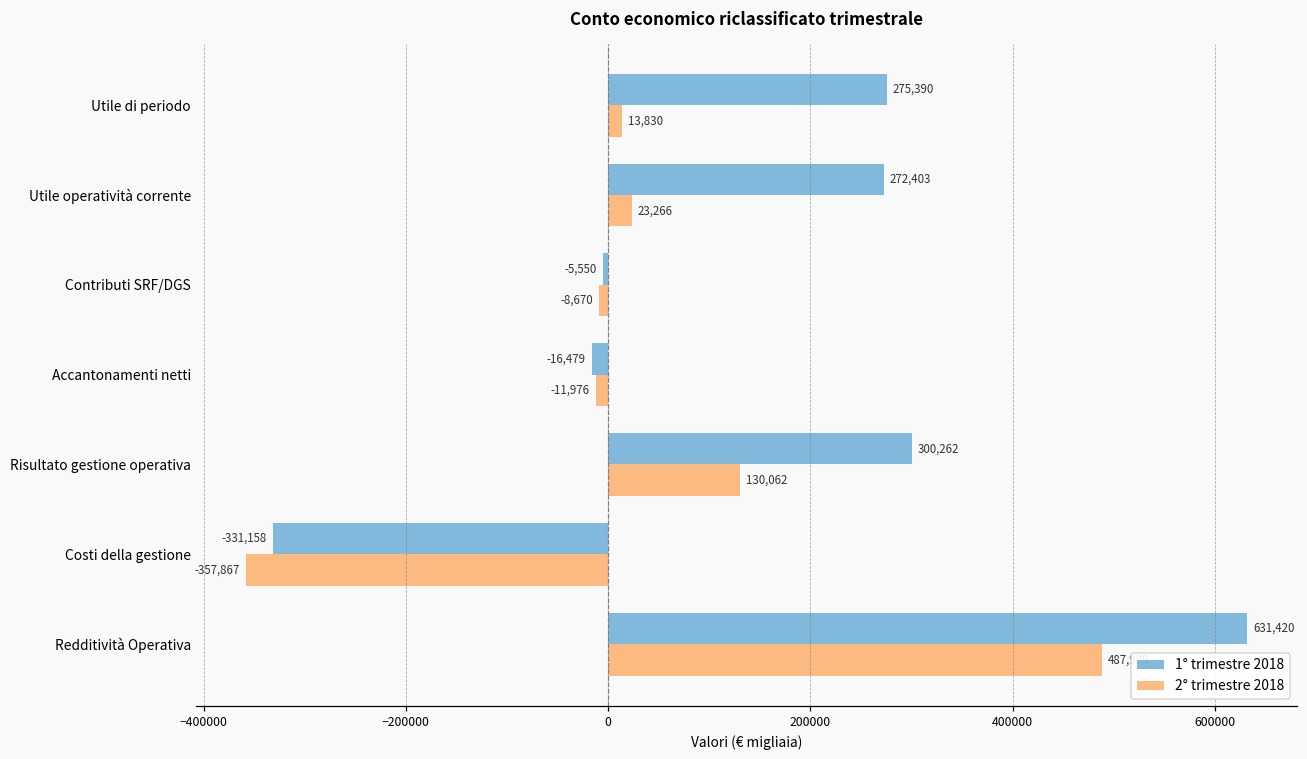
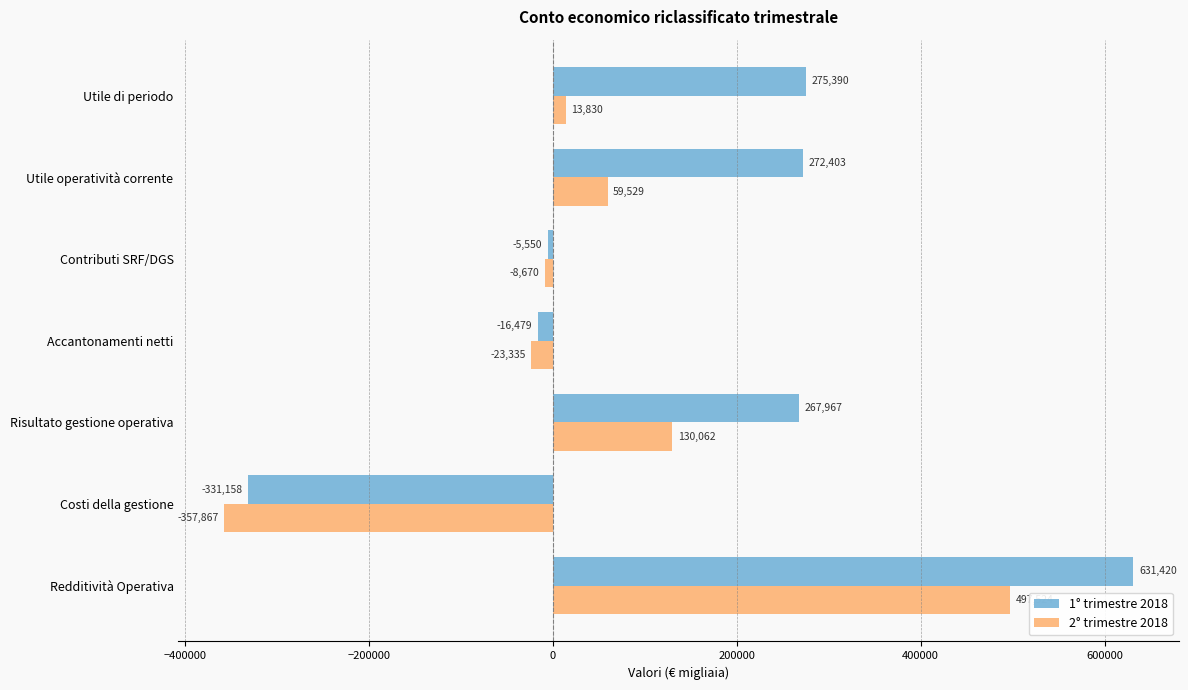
  {
    "1° trimestre 2018": {
      "Utile di periodo": "275,390",
      "Utile operatività corrente": "272,403",
      "Contributi SRF/DGS": "-5,550",
      "Accantonamenti netti": "-16,479",
-     "Risultato gestione operativa": "300,262",
+     "Risultato gestione operativa": "267,967",
      "Costi della gestione": "-331,158",
      "Redditività Operativa": "631,420"
    },
    "2° trimestre 2018": {
      "Utile di periodo": "13,830",
-     "Utile operatività corrente": "23,266",
+     "Utile operatività corrente": "59,529",
      "Contributi SRF/DGS": "-8,670",
-     "Accantonamenti netti": "-11,976",
+     "Accantonamenti netti": "-23,335",
      "Risultato gestione operativa": "130,062",
      "Costi della gestione": "-357,867",
-     "Redditività Operativa": "490000"
+     "Redditività Operativa": "500000"
    }
  }
